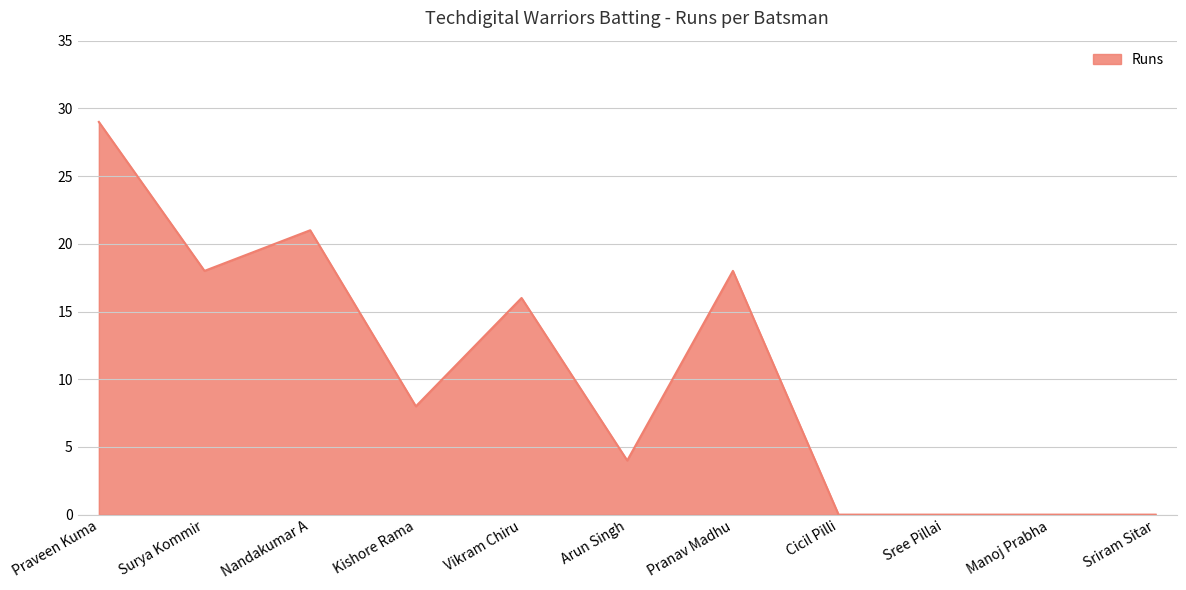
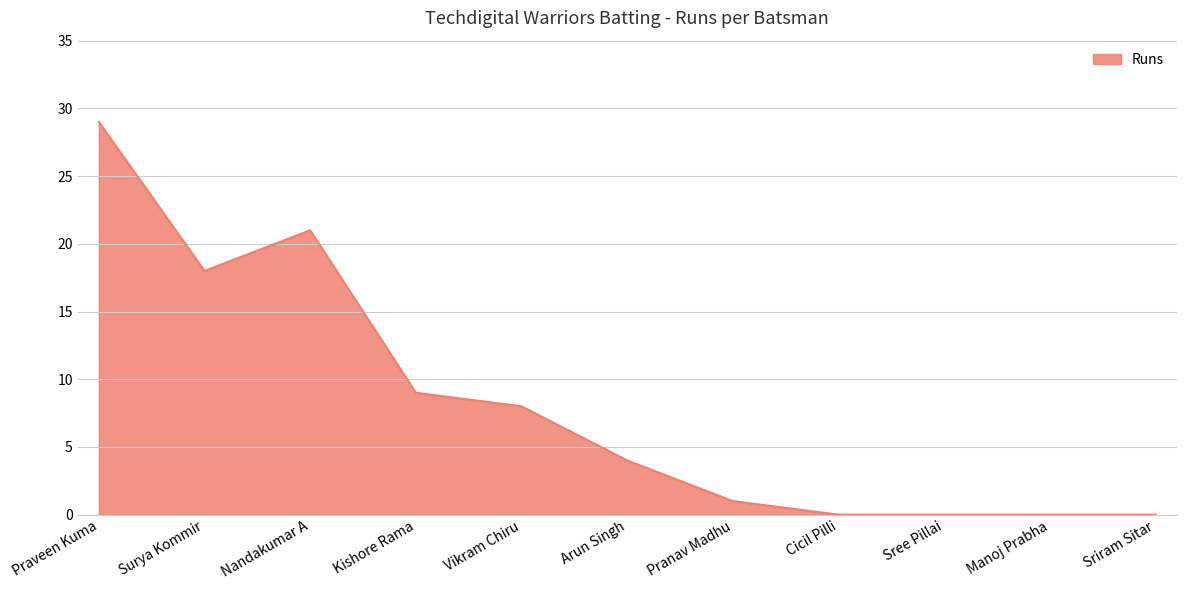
  {
    "Praveen Kuma": 29,
    "Surya Kommir": 18,
    "Nandakumar A": 21,
-   "Kishore Rama": 8,
-   "Vikram Chiru": 16,
+   "Kishore Rama": 9,
+   "Vikram Chiru": 8,
    "Arun Singh": 4,
-   "Pranav Madhu": 18,
+   "Pranav Madhu": 1,
    "Cicil Pilli": 0,
    "Sree Pillai": 0,
    "Manoj Prabha": 0,
    "Sriram Sitar": 0
  }
